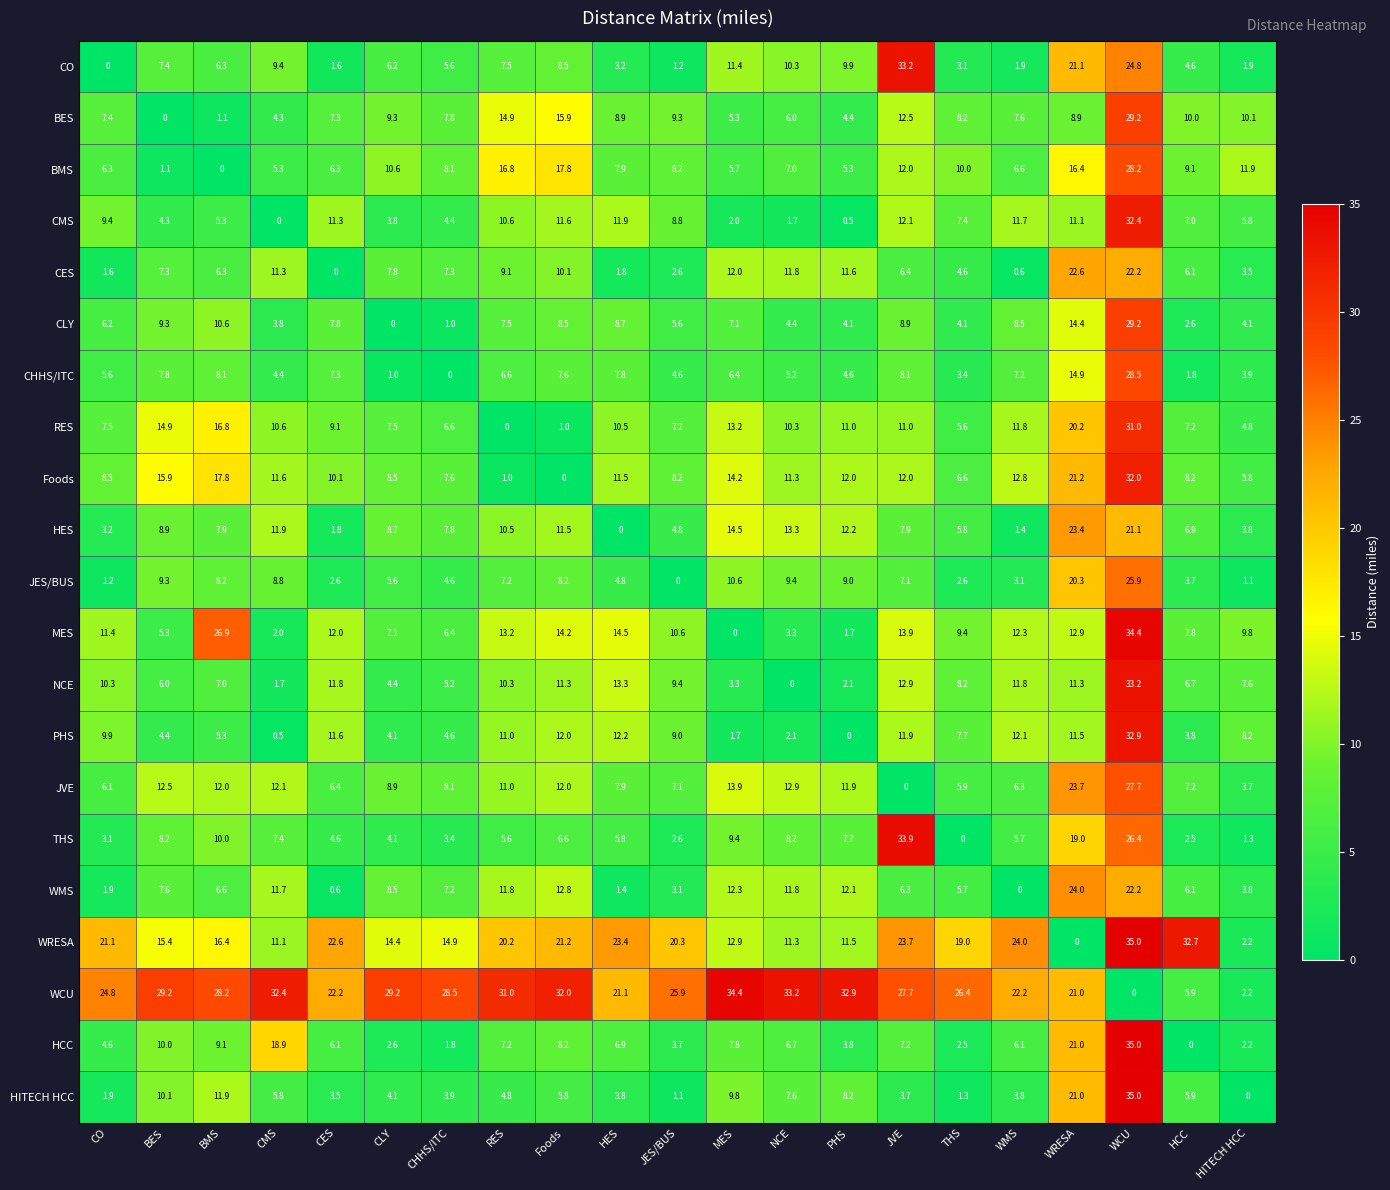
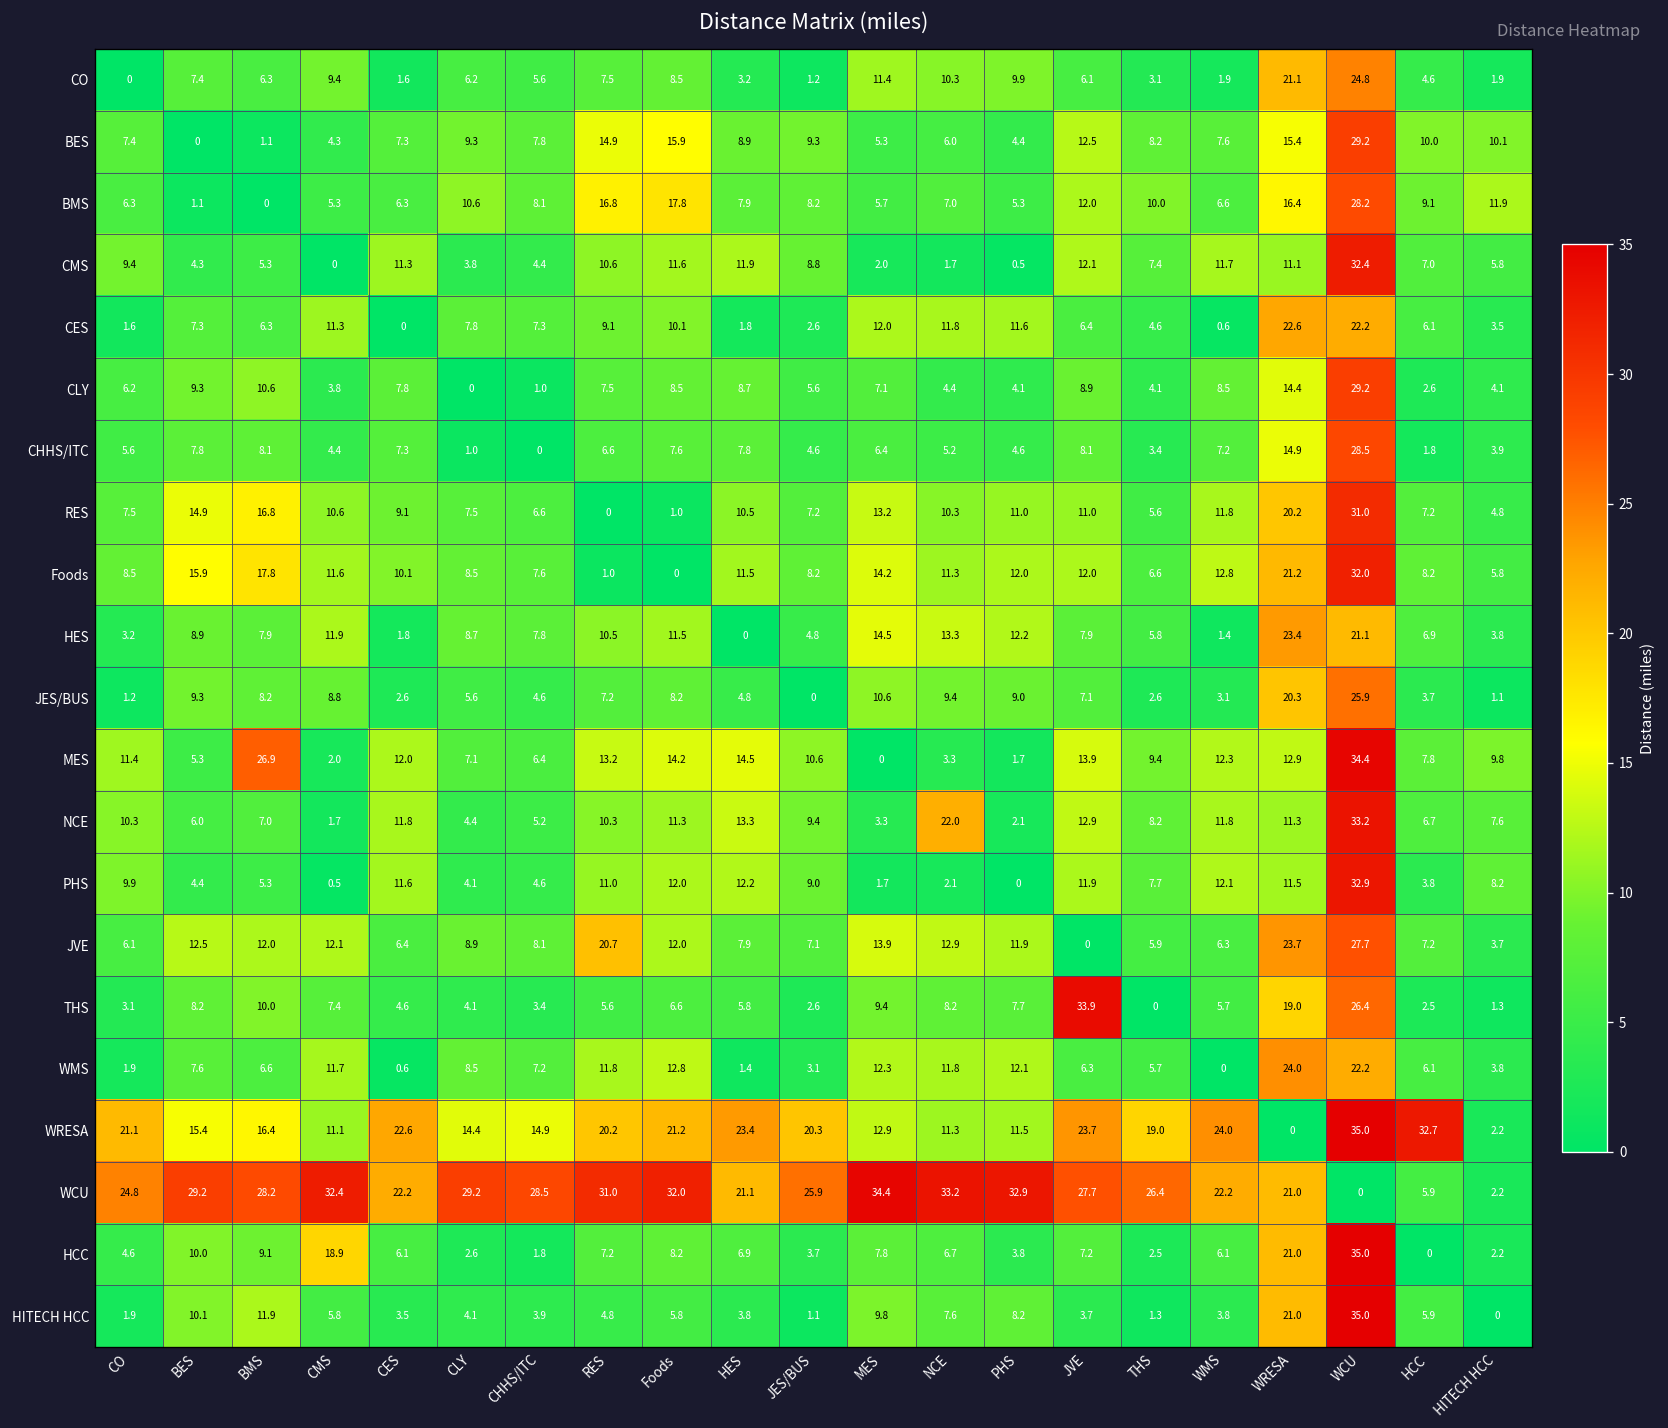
  {
    "CO": {
      "CO": 0,
      "BES": 7.4,
      "BMS": 6.3,
      "CMS": 9.4,
      "CES": 1.6,
      "CLY": 6.2,
      "CHHS/ITC": 5.6,
      "RES": 7.5,
      "Foods": 8.5,
      "HES": 3.2,
      "JES/BUS": 1.2,
      "MES": 11.4,
      "NCE": 10.3,
      "PHS": 9.9,
-     "JVE": 33.2,
+     "JVE": 6.1,
      "THS": 3.1,
      "WMS": 1.9,
      "WRESA": 21.1,
      "WCU": 24.8,
      "HCC": 4.6,
      "HITECH HCC": 1.9
    },
    "BES": {
      "CO": 7.4,
      "BES": 0,
      "BMS": 1.1,
      "CMS": 4.3,
      "CES": 7.3,
      "CLY": 9.3,
      "CHHS/ITC": 7.8,
      "RES": 14.9,
      "Foods": 15.9,
      "HES": 8.9,
      "JES/BUS": 9.3,
      "MES": 5.3,
      "NCE": 6.0,
      "PHS": 4.4,
      "JVE": 12.5,
      "THS": 8.2,
      "WMS": 7.6,
-     "WRESA": 8.9,
+     "WRESA": 15.4,
      "WCU": 29.2,
      "HCC": 10.0,
      "HITECH HCC": 10.1
    },
    "NCE": {
      "CO": 10.3,
      "BES": 6.0,
      "BMS": 7.0,
      "CMS": 1.7,
      "CES": 11.8,
      "CLY": 4.4,
      "CHHS/ITC": 5.2,
      "RES": 10.3,
      "Foods": 11.3,
      "HES": 13.3,
      "JES/BUS": 9.4,
      "MES": 3.3,
-     "NCE": 0,
+     "NCE": 22.0,
      "PHS": 2.1,
      "JVE": 12.9,
      "THS": 8.2,
      "WMS": 11.8,
      "WRESA": 11.3,
      "WCU": 33.2,
      "HCC": 6.7,
      "HITECH HCC": 7.6
    },
    "JVE": {
      "CO": 6.1,
      "BES": 12.5,
      "BMS": 12.0,
      "CMS": 12.1,
      "CES": 6.4,
      "CLY": 8.9,
      "CHHS/ITC": 8.1,
-     "RES": 11.0,
+     "RES": 20.7,
      "Foods": 12.0,
      "HES": 7.9,
      "JES/BUS": 7.1,
      "MES": 13.9,
      "NCE": 12.9,
      "PHS": 11.9,
      "JVE": 0,
      "THS": 5.9,
      "WMS": 6.3,
      "WRESA": 23.7,
      "WCU": 27.7,
      "HCC": 7.2,
      "HITECH HCC": 3.7
    }
  }
